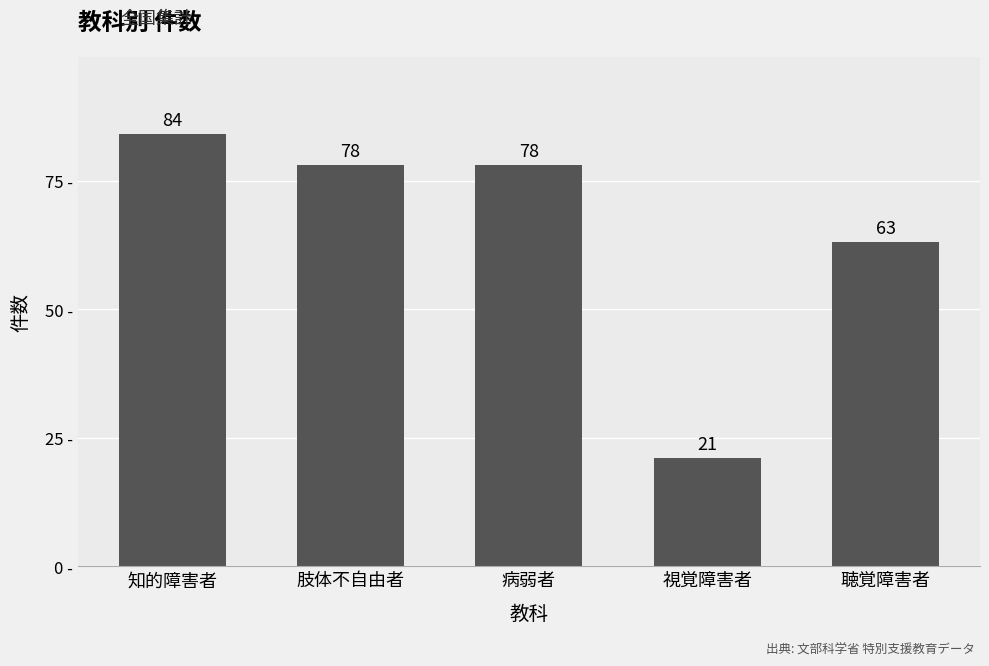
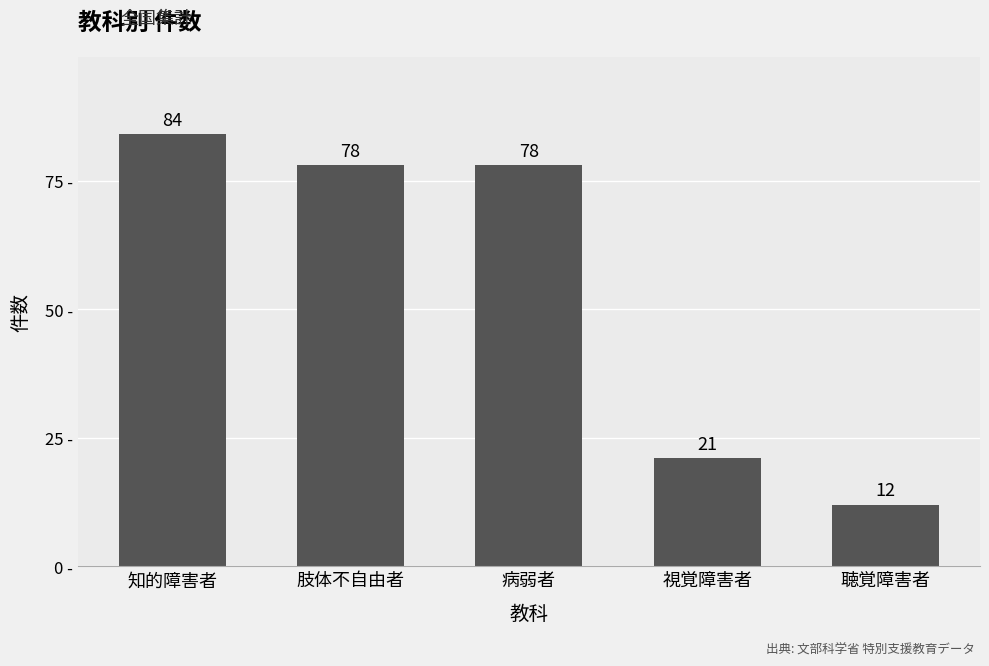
  {
    "知的障害者": 84,
    "肢体不自由者": 78,
    "病弱者": 78,
    "視覚障害者": 21,
-   "聴覚障害者": 63
+   "聴覚障害者": 12
  }
